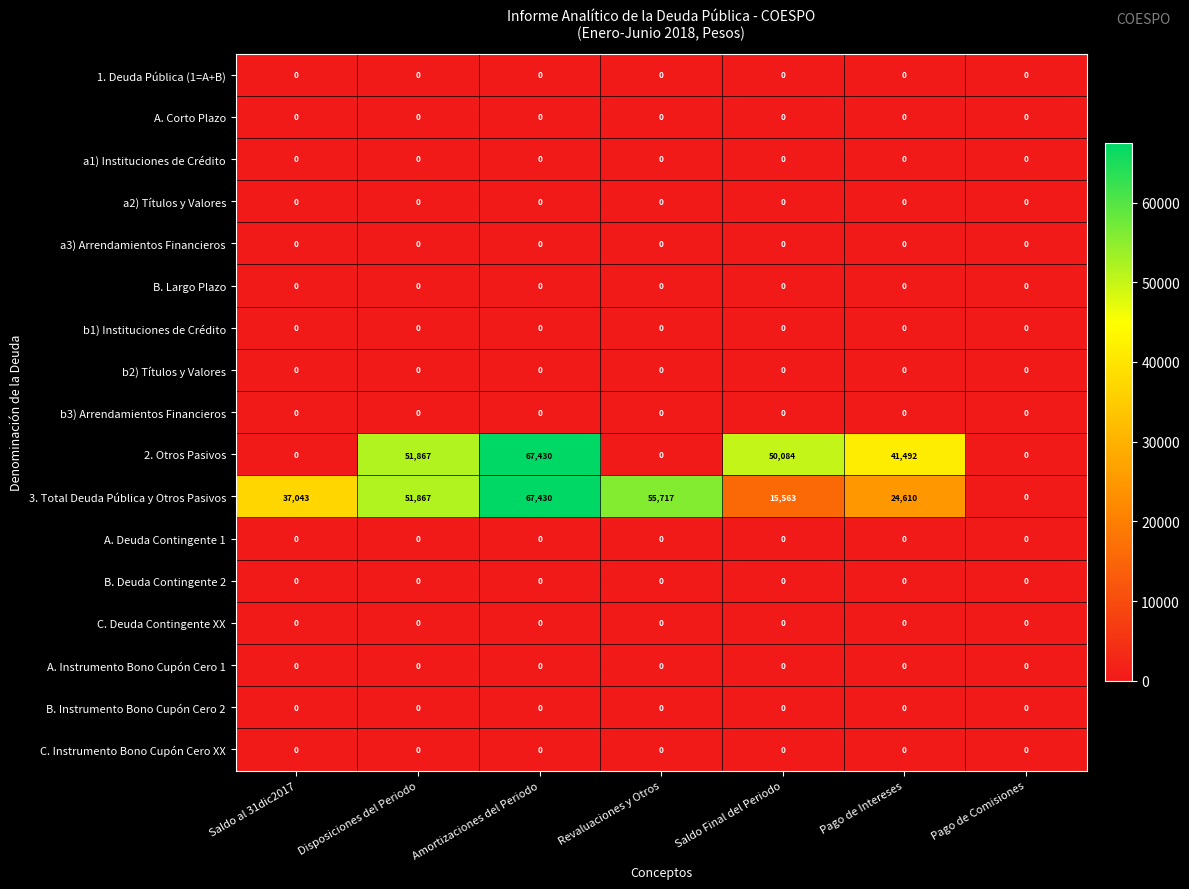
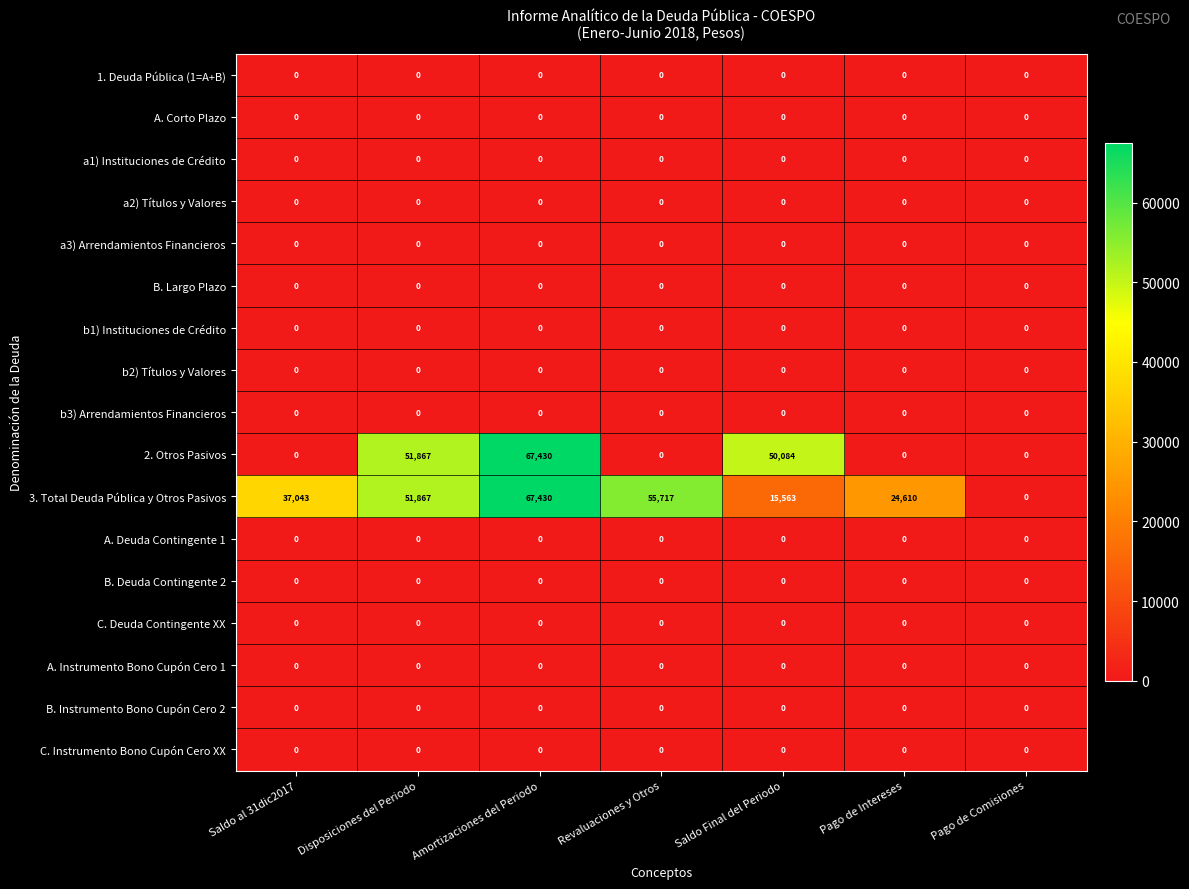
  {
    "1. Deuda Pública (1=A+B)": {
      "Saldo al 31dic2017": "0",
      "Disposiciones del Periodo": "0",
      "Amortizaciones del Periodo": "0",
      "Revaluaciones y Otros": "0",
      "Saldo Final del Periodo": "0",
      "Pago de Intereses": "0",
      "Pago de Comisiones": "0"
    },
    "A. Corto Plazo": {
      "Saldo al 31dic2017": "0",
      "Disposiciones del Periodo": "0",
      "Amortizaciones del Periodo": "0",
      "Revaluaciones y Otros": "0",
      "Saldo Final del Periodo": "0",
      "Pago de Intereses": "0",
      "Pago de Comisiones": "0"
    },
    "a1) Instituciones de Crédito": {
      "Saldo al 31dic2017": "0",
      "Disposiciones del Periodo": "0",
      "Amortizaciones del Periodo": "0",
      "Revaluaciones y Otros": "0",
      "Saldo Final del Periodo": "0",
      "Pago de Intereses": "0",
      "Pago de Comisiones": "0"
    },
    "a2) Títulos y Valores": {
      "Saldo al 31dic2017": "0",
      "Disposiciones del Periodo": "0",
      "Amortizaciones del Periodo": "0",
      "Revaluaciones y Otros": "0",
      "Saldo Final del Periodo": "0",
      "Pago de Intereses": "0",
      "Pago de Comisiones": "0"
    },
    "a3) Arrendamientos Financieros": {
      "Saldo al 31dic2017": "0",
      "Disposiciones del Periodo": "0",
      "Amortizaciones del Periodo": "0",
      "Revaluaciones y Otros": "0",
      "Saldo Final del Periodo": "0",
      "Pago de Intereses": "0",
      "Pago de Comisiones": "0"
    },
    "B. Largo Plazo": {
      "Saldo al 31dic2017": "0",
      "Disposiciones del Periodo": "0",
      "Amortizaciones del Periodo": "0",
      "Revaluaciones y Otros": "0",
      "Saldo Final del Periodo": "0",
      "Pago de Intereses": "0",
      "Pago de Comisiones": "0"
    },
    "b1) Instituciones de Crédito": {
      "Saldo al 31dic2017": "0",
      "Disposiciones del Periodo": "0",
      "Amortizaciones del Periodo": "0",
      "Revaluaciones y Otros": "0",
      "Saldo Final del Periodo": "0",
      "Pago de Intereses": "0",
      "Pago de Comisiones": "0"
    },
    "b2) Títulos y Valores": {
      "Saldo al 31dic2017": "0",
      "Disposiciones del Periodo": "0",
      "Amortizaciones del Periodo": "0",
      "Revaluaciones y Otros": "0",
      "Saldo Final del Periodo": "0",
      "Pago de Intereses": "0",
      "Pago de Comisiones": "0"
    },
    "b3) Arrendamientos Financieros": {
      "Saldo al 31dic2017": "0",
      "Disposiciones del Periodo": "0",
      "Amortizaciones del Periodo": "0",
      "Revaluaciones y Otros": "0",
      "Saldo Final del Periodo": "0",
      "Pago de Intereses": "0",
      "Pago de Comisiones": "0"
    },
    "2. Otros Pasivos": {
      "Saldo al 31dic2017": "0",
      "Disposiciones del Periodo": "51,867",
      "Amortizaciones del Periodo": "67,430",
      "Revaluaciones y Otros": "0",
      "Saldo Final del Periodo": "50,084",
-     "Pago de Intereses": "41,492",
+     "Pago de Intereses": "0",
      "Pago de Comisiones": "0"
    },
    "3. Total Deuda Pública y Otros Pasivos": {
      "Saldo al 31dic2017": "37,043",
      "Disposiciones del Periodo": "51,867",
      "Amortizaciones del Periodo": "67,430",
      "Revaluaciones y Otros": "55,717",
      "Saldo Final del Periodo": "15,563",
      "Pago de Intereses": "24,610",
      "Pago de Comisiones": "0"
    },
    "A. Deuda Contingente 1": {
      "Saldo al 31dic2017": "0",
      "Disposiciones del Periodo": "0",
      "Amortizaciones del Periodo": "0",
      "Revaluaciones y Otros": "0",
      "Saldo Final del Periodo": "0",
      "Pago de Intereses": "0",
      "Pago de Comisiones": "0"
    },
    "B. Deuda Contingente 2": {
      "Saldo al 31dic2017": "0",
      "Disposiciones del Periodo": "0",
      "Amortizaciones del Periodo": "0",
      "Revaluaciones y Otros": "0",
      "Saldo Final del Periodo": "0",
      "Pago de Intereses": "0",
      "Pago de Comisiones": "0"
    },
    "C. Deuda Contingente XX": {
      "Saldo al 31dic2017": "0",
      "Disposiciones del Periodo": "0",
      "Amortizaciones del Periodo": "0",
      "Revaluaciones y Otros": "0",
      "Saldo Final del Periodo": "0",
      "Pago de Intereses": "0",
      "Pago de Comisiones": "0"
    },
    "A. Instrumento Bono Cupón Cero 1": {
      "Saldo al 31dic2017": "0",
      "Disposiciones del Periodo": "0",
      "Amortizaciones del Periodo": "0",
      "Revaluaciones y Otros": "0",
      "Saldo Final del Periodo": "0",
      "Pago de Intereses": "0",
      "Pago de Comisiones": "0"
    },
    "B. Instrumento Bono Cupón Cero 2": {
      "Saldo al 31dic2017": "0",
      "Disposiciones del Periodo": "0",
      "Amortizaciones del Periodo": "0",
      "Revaluaciones y Otros": "0",
      "Saldo Final del Periodo": "0",
      "Pago de Intereses": "0",
      "Pago de Comisiones": "0"
    },
    "C. Instrumento Bono Cupón Cero XX": {
      "Saldo al 31dic2017": "0",
      "Disposiciones del Periodo": "0",
      "Amortizaciones del Periodo": "0",
      "Revaluaciones y Otros": "0",
      "Saldo Final del Periodo": "0",
      "Pago de Intereses": "0",
      "Pago de Comisiones": "0"
    }
  }
